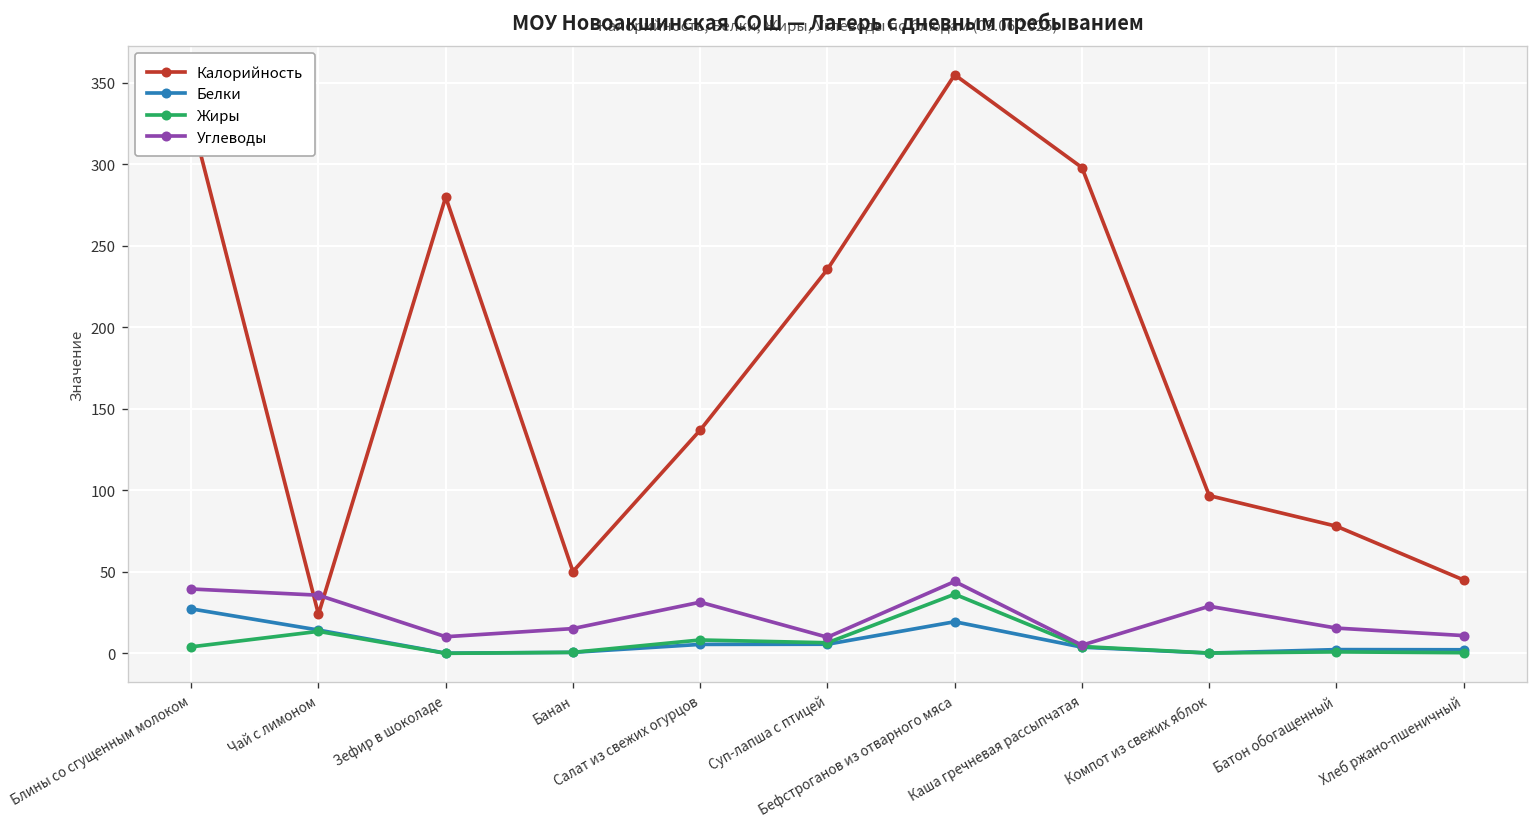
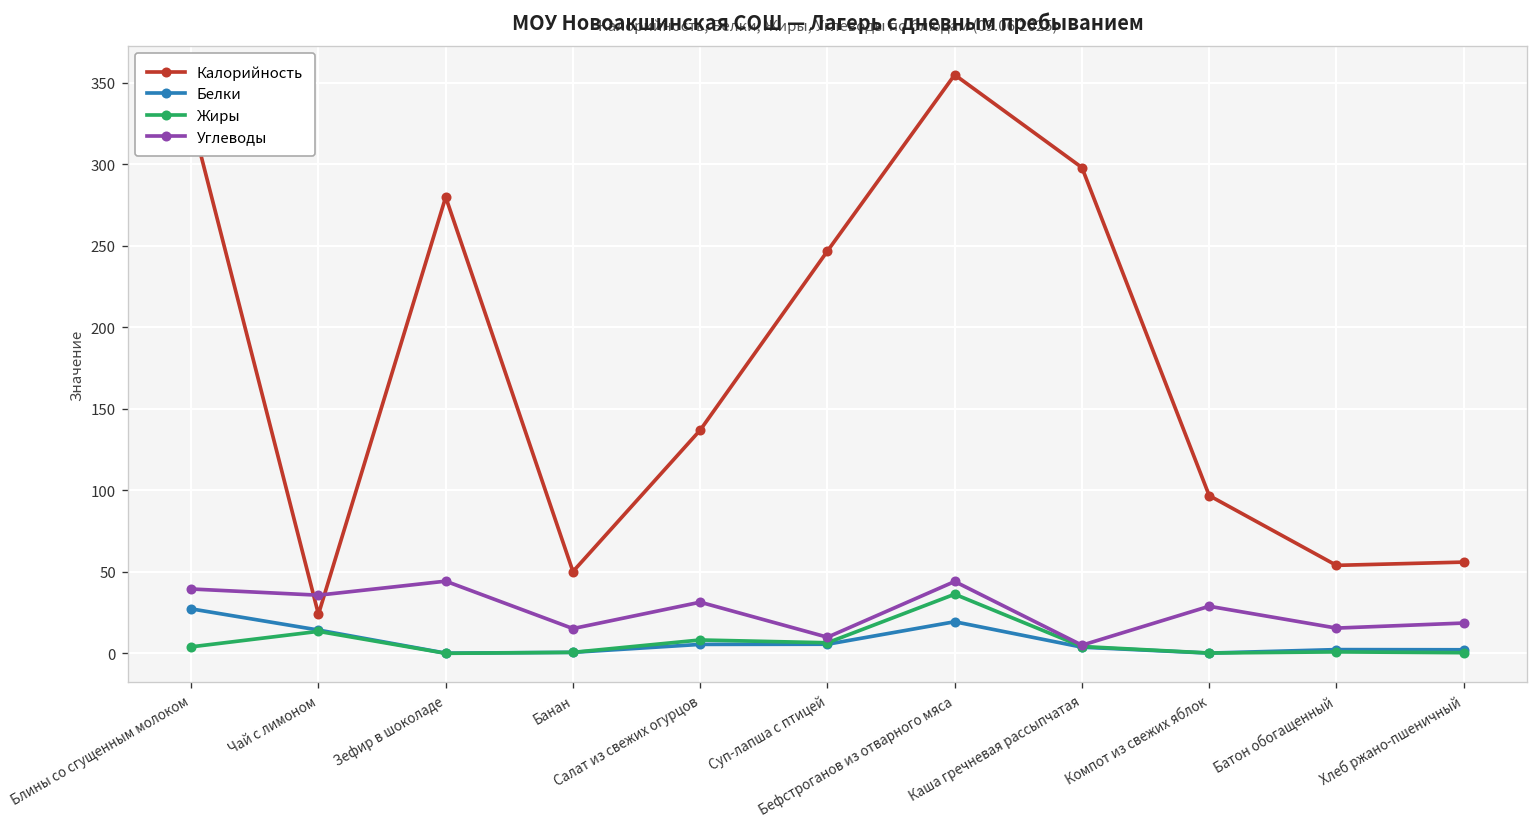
  {
    "Калорийность": {
      "Чай с лимоном": 24,
      "Зефир в шоколаде": 280,
      "Банан": 50,
      "Салат из свежих огурцов": 137,
-     "Суп-лапша с птицей": 236,
+     "Суп-лапша с птицей": 247,
      "Бефстроганов из отварного мяса": 355,
      "Каша гречневая рассыпчатая": 298,
      "Компот из свежих яблок": 97,
-     "Батон обогащенный": 78,
-     "Хлеб ржано-пшеничный": 45
+     "Батон обогащенный": 54,
+     "Хлеб ржано-пшеничный": 56
    },
    "Белки": {
      "Блины со сгущенным молоком": 27,
      "Салат из свежих огурцов": 6,
      "Бефстроганов из отварного мяса": 19
    },
    "Жиры": {
      "Блины со сгущенным молоком": 4,
      "Салат из свежих огурцов": 8,
      "Бефстроганов из отварного мяса": 36
    },
    "Углеводы": {
      "Блины со сгущенным молоком": 40,
      "Чай с лимоном": 36,
-     "Зефир в шоколаде": 10,
+     "Зефир в шоколаде": 44,
      "Банан": 15,
      "Салат из свежих огурцов": 31,
      "Суп-лапша с птицей": 10,
      "Бефстроганов из отварного мяса": 44,
      "Компот из свежих яблок": 29,
      "Батон обогащенный": 16,
-     "Хлеб ржано-пшеничный": 11
+     "Хлеб ржано-пшеничный": 19
    }
  }
